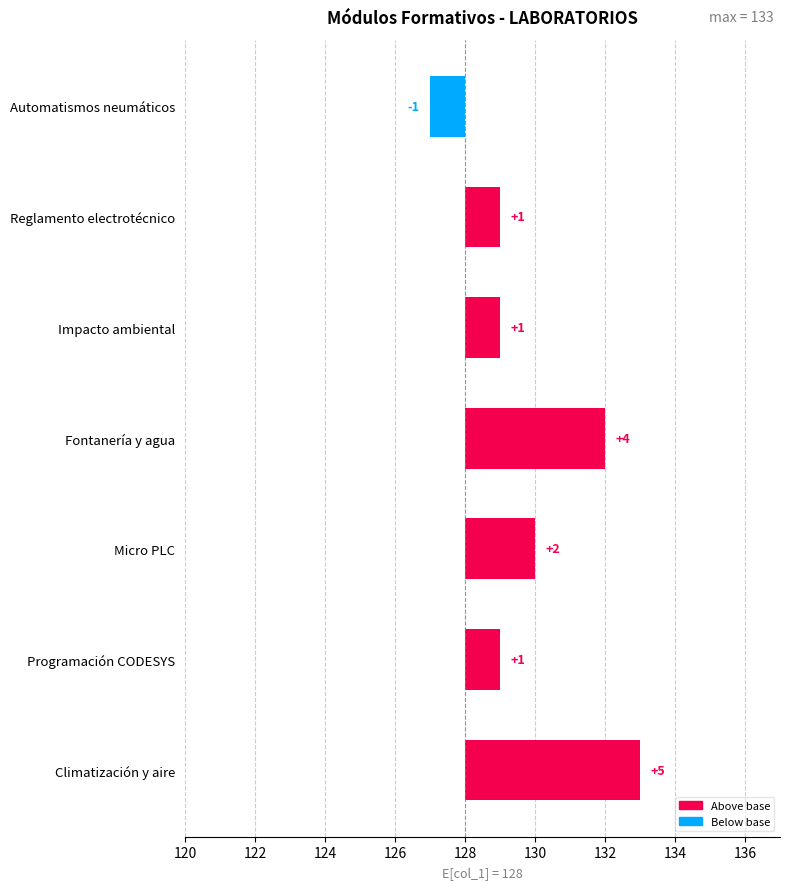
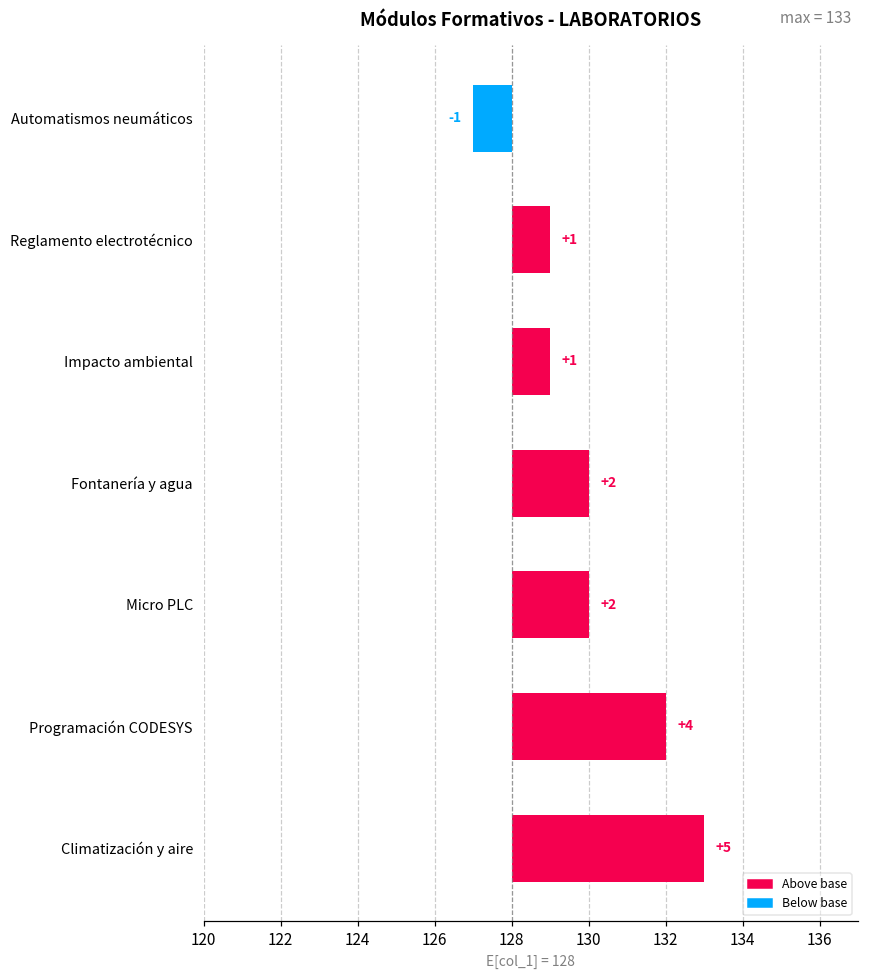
  {
    "Automatismos neumáticos": "-1",
    "Reglamento electrotécnico": "+1",
    "Impacto ambiental": "+1",
-   "Fontanería y agua": "+4",
+   "Fontanería y agua": "+2",
    "Micro PLC": "+2",
-   "Programación CODESYS": "+1",
+   "Programación CODESYS": "+4",
    "Climatización y aire": "+5"
  }
